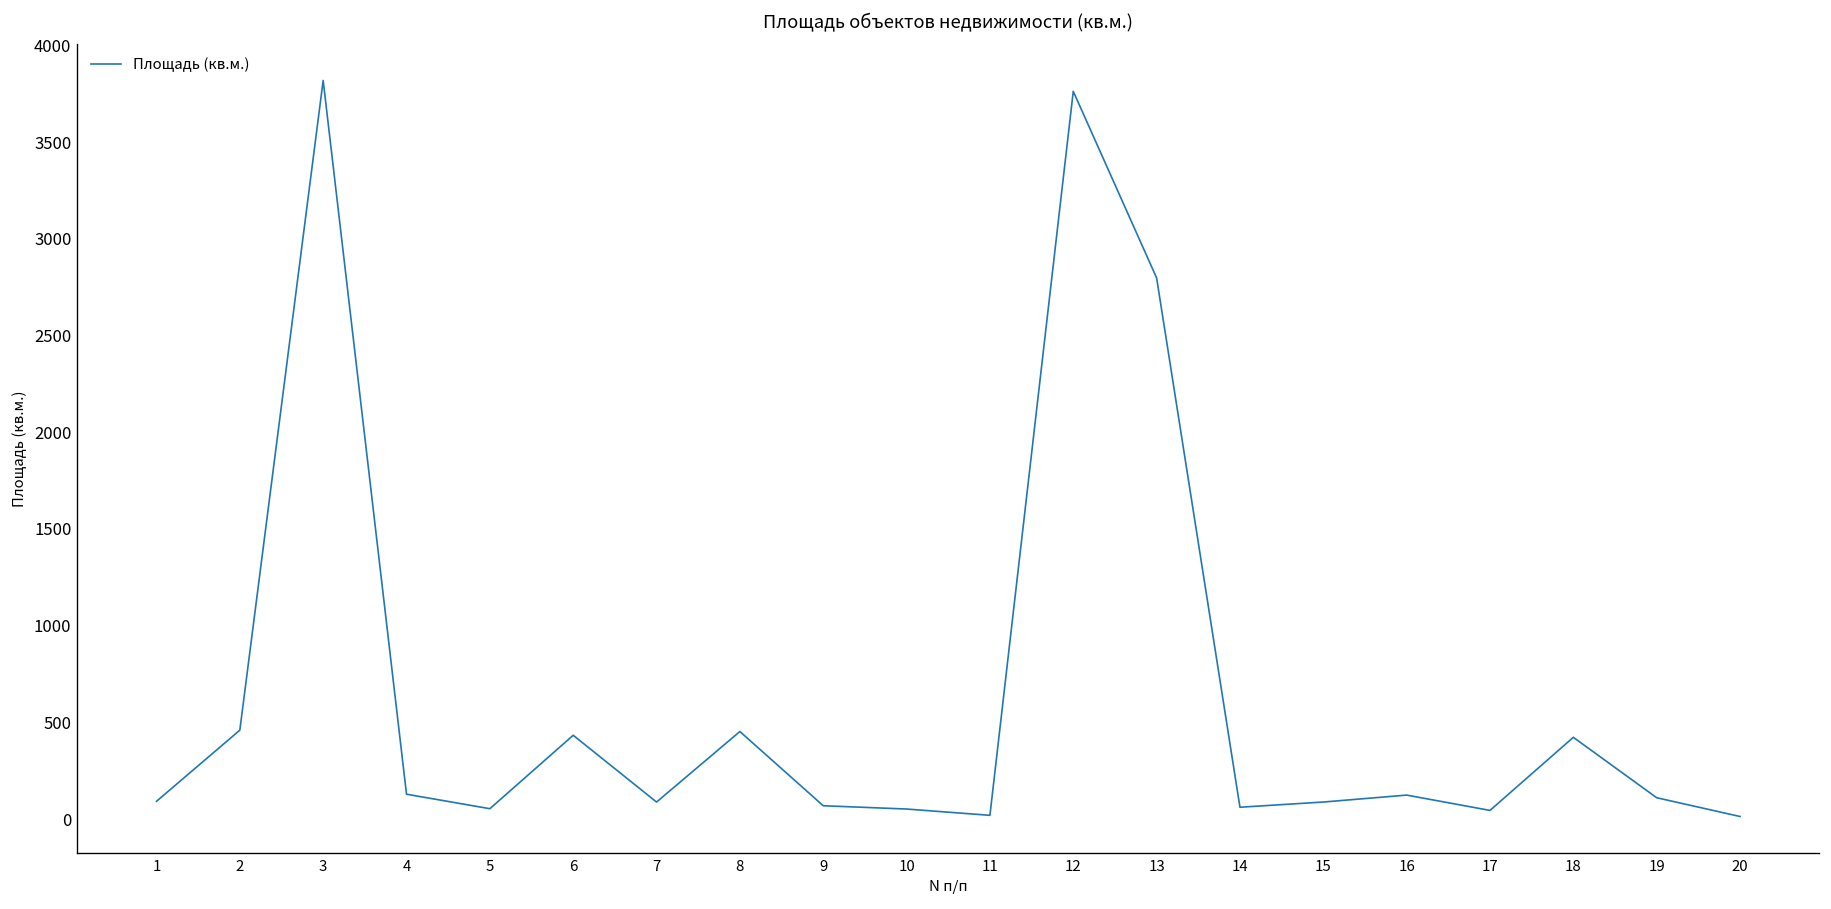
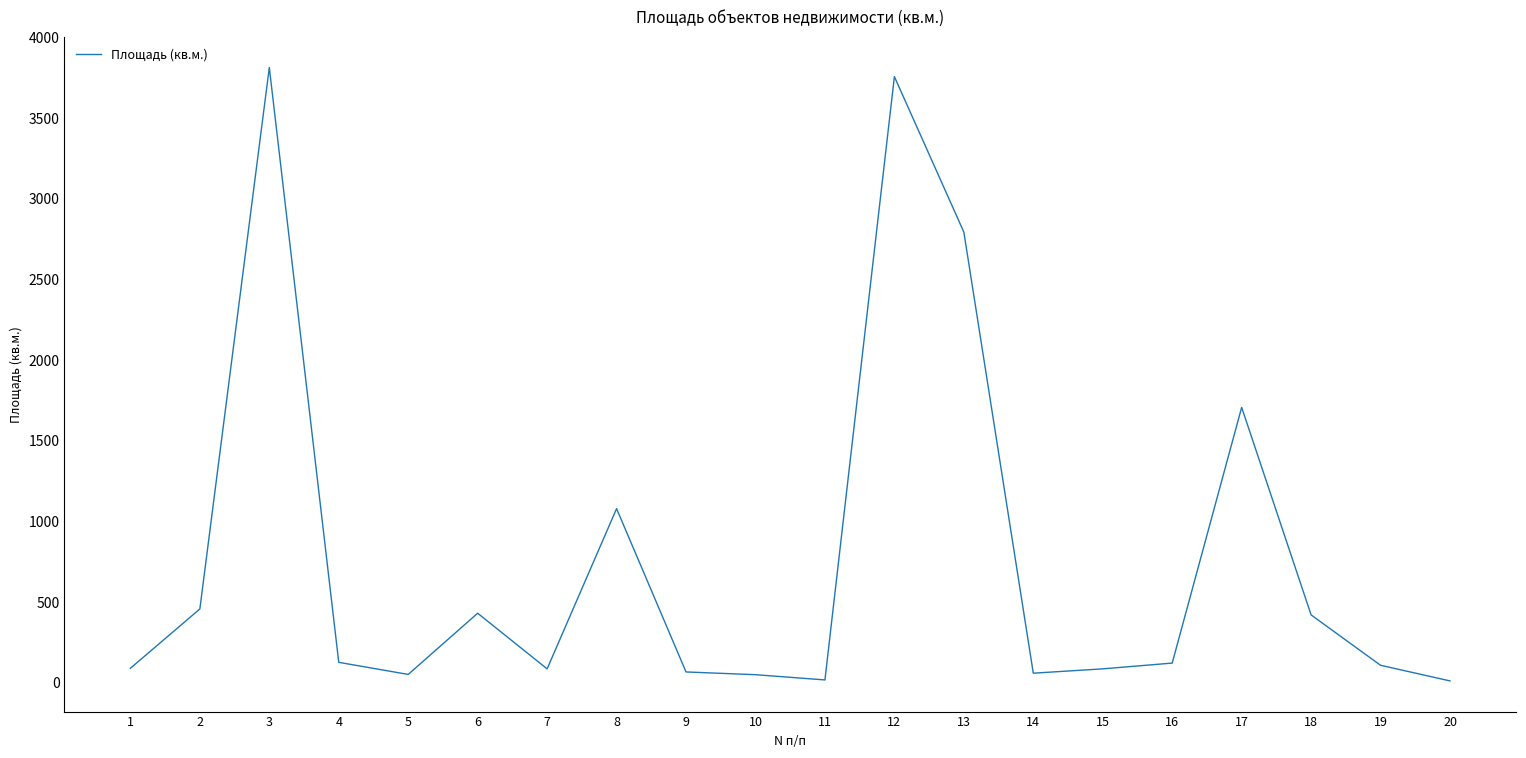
  {
    "1": 90,
    "2": 460,
    "3": 3820,
    "4": 130,
    "5": 50,
    "6": 430,
    "7": 90,
-   "8": 450,
+   "8": 1080,
    "9": 70,
    "10": 50,
    "11": 20,
    "12": 3760,
    "13": 2790,
    "14": 60,
    "15": 90,
    "16": 120,
-   "17": 40,
+   "17": 1710,
    "18": 420,
    "19": 110,
    "20": 10
  }
